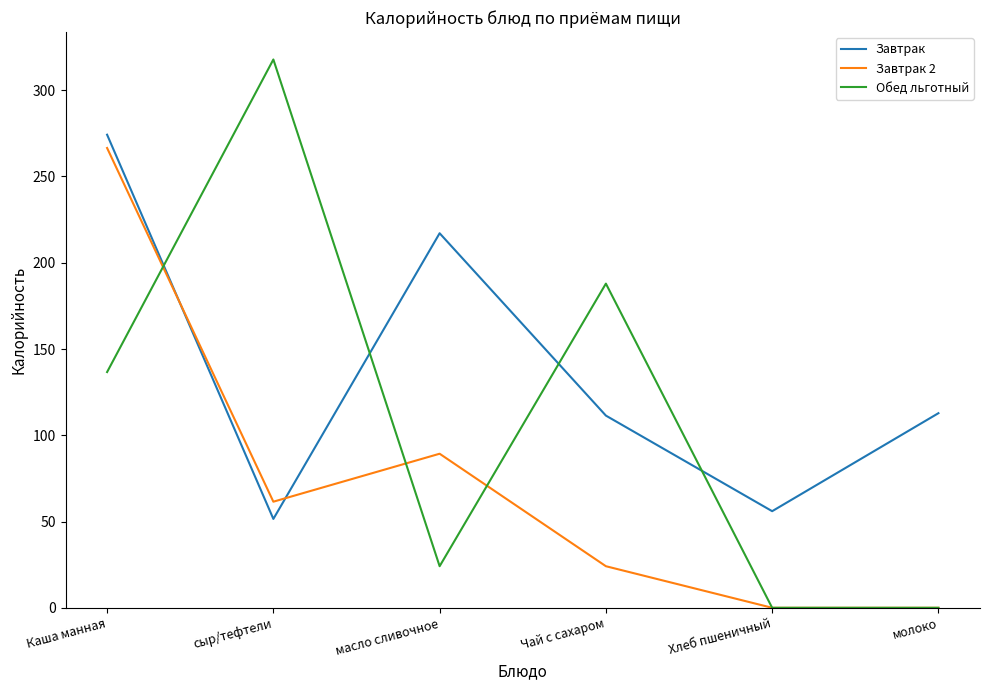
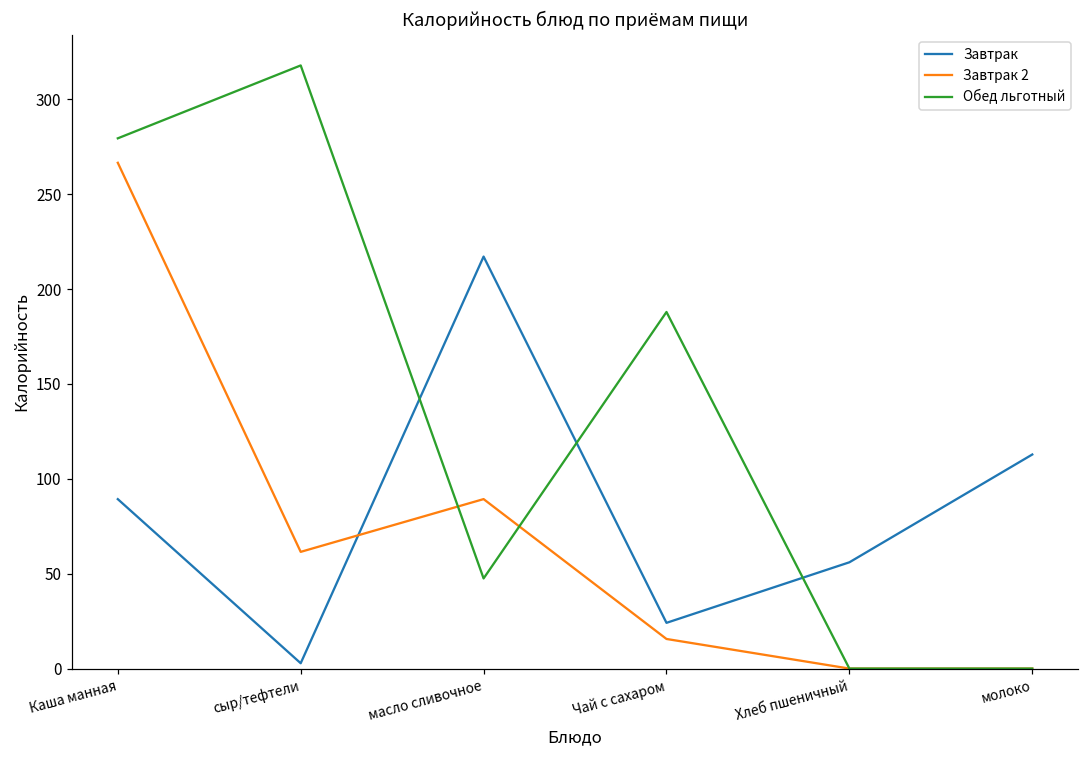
  {
    "Завтрак": {
-     "Каша манная": 274,
-     "сыр/тефтели": 52,
+     "Каша манная": 89,
+     "сыр/тефтели": 3,
      "масло сливочное": 217,
-     "Чай с сахаром": 111,
+     "Чай с сахаром": 24,
      "Хлеб пшеничный": 56,
      "молоко": 113
    },
    "Завтрак 2": {
      "Каша манная": 267,
      "сыр/тефтели": 62,
      "масло сливочное": 89,
-     "Чай с сахаром": 24
+     "Чай с сахаром": 16
    },
    "Обед льготный": {
-     "Каша манная": 137,
+     "Каша манная": 279,
      "сыр/тефтели": 318,
-     "масло сливочное": 24,
+     "масло сливочное": 48,
      "Чай с сахаром": 188
    }
  }
